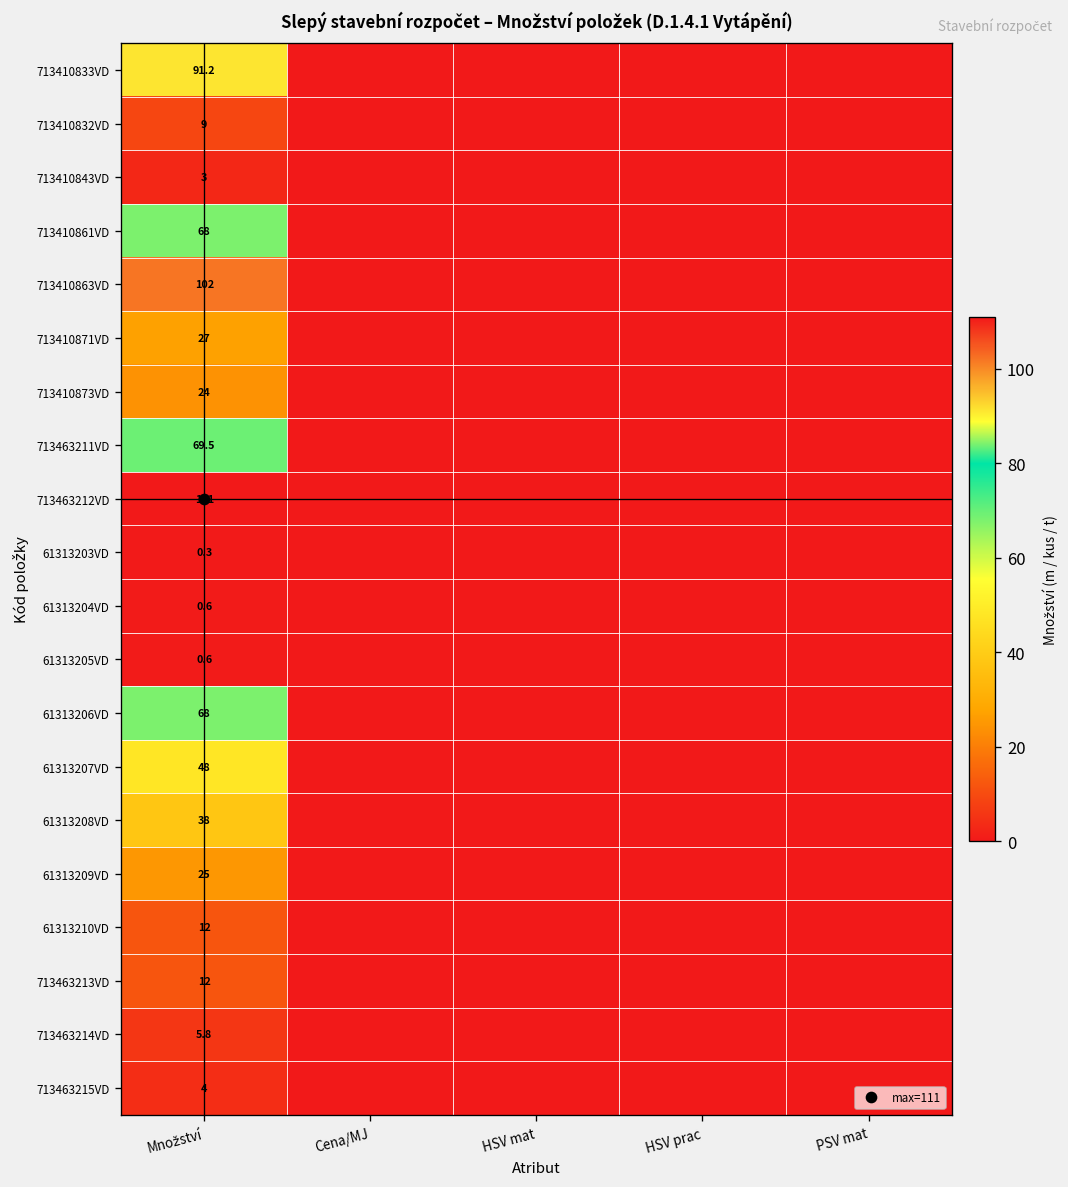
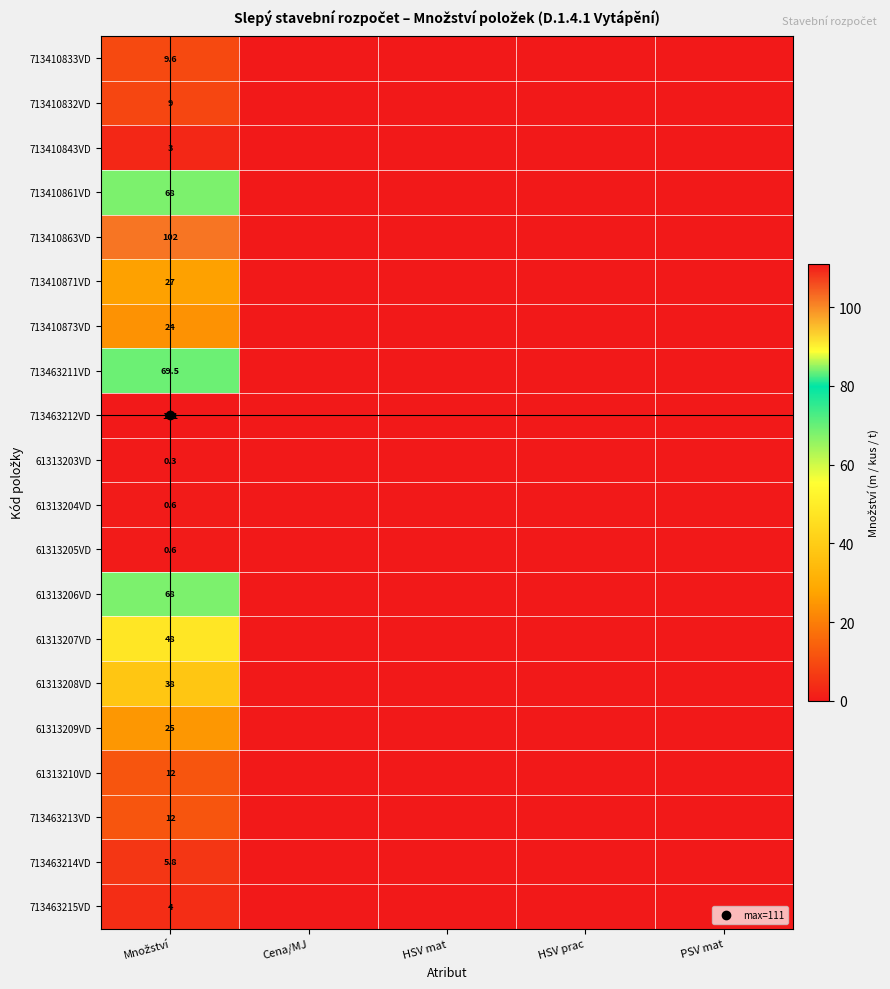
  {
    "713410833VD": {
-     "Množství": 91.2
+     "Množství": 9.6
    },
    "713410832VD": {
      "Množství": 9
    },
    "713410843VD": {
      "Množství": 3
    },
    "713410861VD": {
      "Množství": 68
    },
    "713410863VD": {
      "Množství": 102
    },
    "713410871VD": {
      "Množství": 27
    },
    "713410873VD": {
      "Množství": 24
    },
    "713463211VD": {
      "Množství": 69.5
    },
    "61313203VD": {
      "Množství": 0.3
    },
    "61313204VD": {
      "Množství": 0.6
    },
    "61313205VD": {
      "Množství": 0.6
    },
    "61313206VD": {
      "Množství": 68
    },
    "61313207VD": {
      "Množství": 48
    },
    "61313208VD": {
      "Množství": 38
    },
    "61313209VD": {
      "Množství": 25
    },
    "61313210VD": {
      "Množství": 12
    },
    "713463213VD": {
      "Množství": 12
    },
    "713463214VD": {
      "Množství": 5.8
    },
    "713463215VD": {
      "Množství": 4
    }
  }
